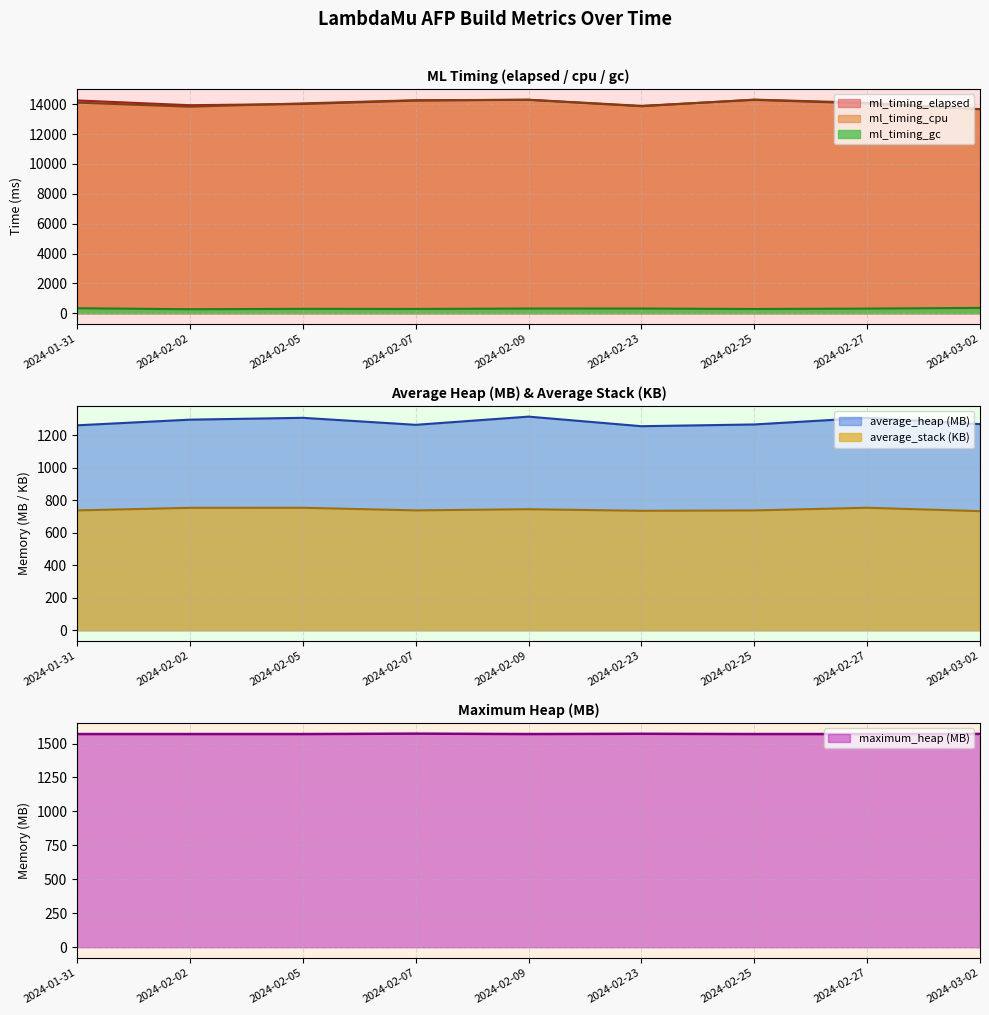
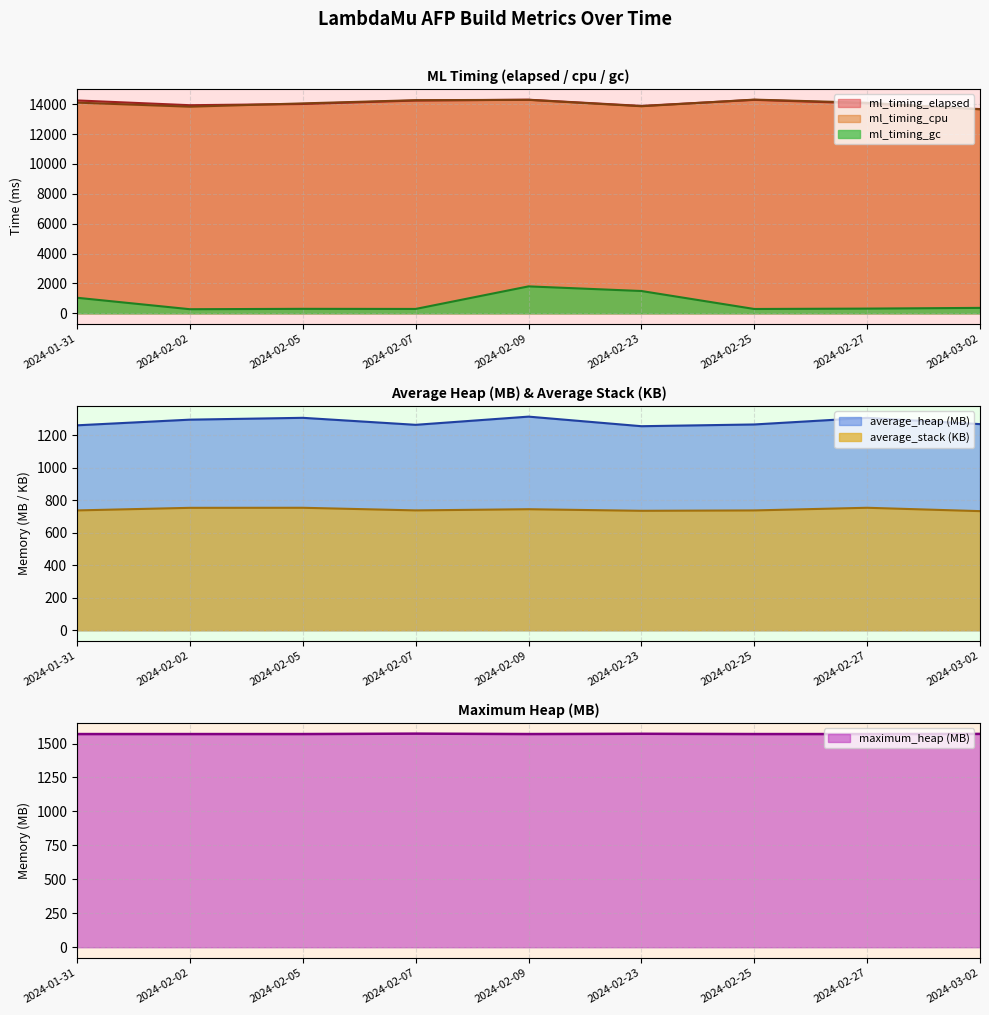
  {
    "ML Timing (elapsed / cpu / gc)": {
      "ml_timing_gc": {
-       "2024-01-31": 300,
+       "2024-01-31": 1000,
        "2024-02-02": 300,
        "2024-02-05": 300,
        "2024-02-07": 300,
-       "2024-02-09": 300,
-       "2024-02-23": 300,
+       "2024-02-09": 1800,
+       "2024-02-23": 1500,
        "2024-02-25": 300,
        "2024-02-27": 300,
        "2024-03-02": 400
      }
    },
    "Average Heap (MB) & Average Stack (KB)": {
      "average_heap (MB)": {
        "2024-01-31": 1260,
        "2024-02-02": 1300,
        "2024-02-05": 1310,
        "2024-02-07": 1270,
        "2024-02-09": 1320,
        "2024-02-23": 1260,
        "2024-02-25": 1270,
        "2024-03-02": 1270
      },
      "average_stack (KB)": {
        "2024-01-31": 740,
        "2024-02-02": 750,
        "2024-02-05": 750,
        "2024-02-07": 740,
        "2024-02-09": 750,
        "2024-02-23": 740,
        "2024-02-25": 740,
        "2024-02-27": 750,
        "2024-03-02": 730
      }
    },
    "Maximum Heap (MB)": {
      "2024-01-31": 1570,
      "2024-02-02": 1570,
      "2024-02-05": 1570,
      "2024-02-07": 1570,
      "2024-02-09": 1570,
      "2024-02-23": 1570,
      "2024-02-25": 1570,
      "2024-03-02": 1570
    }
  }
